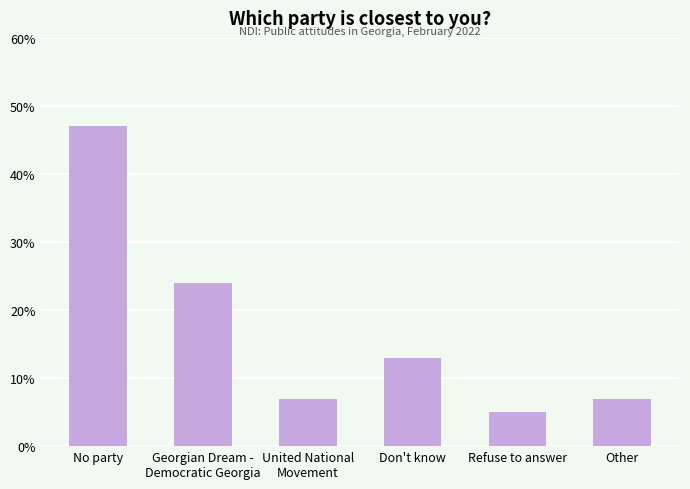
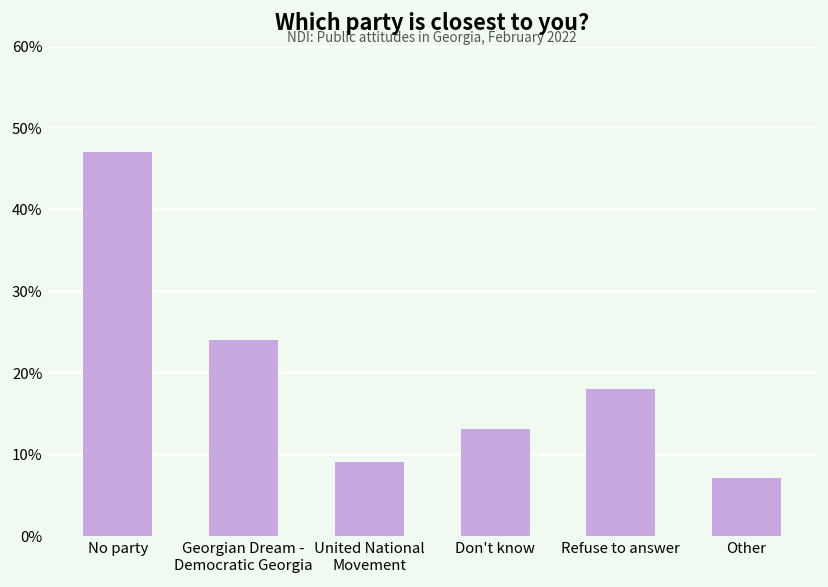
  {
    "No party": "47%",
    "Georgian Dream - Democratic Georgia": "24%",
-   "United National Movement": "7%",
+   "United National Movement": "9%",
    "Don't know": "13%",
-   "Refuse to answer": "5%",
+   "Refuse to answer": "18%",
    "Other": "7%"
  }
